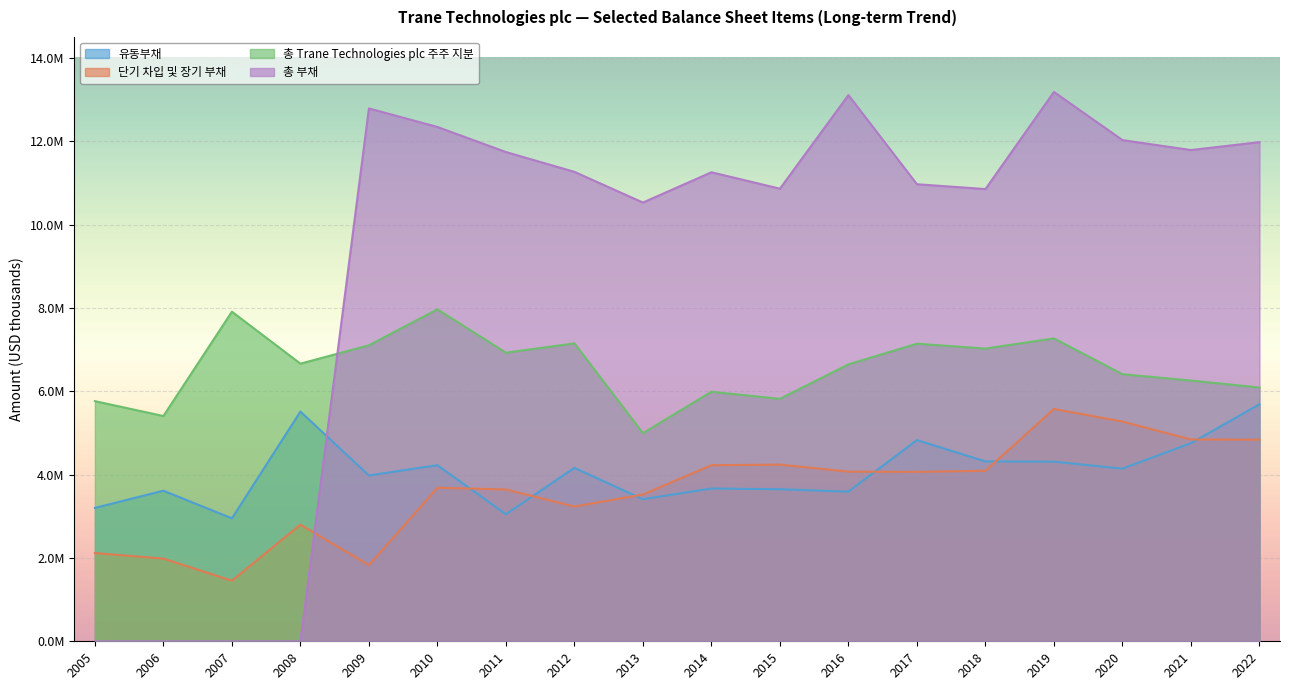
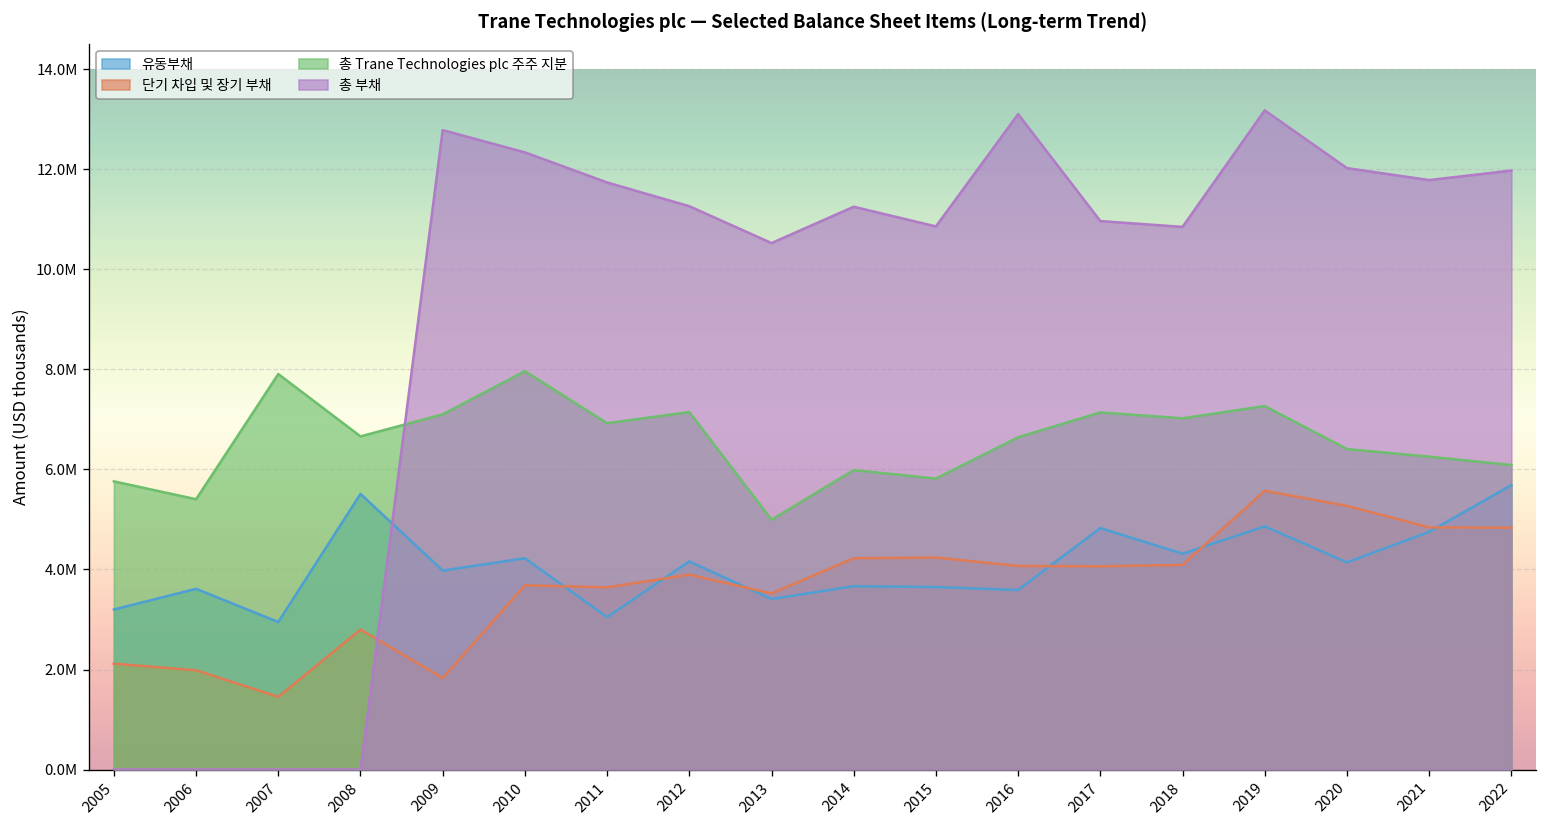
  {
    "유동부채": {
      "2005": 3200000,
      "2006": 3600000,
      "2007": 2900000,
      "2008": 5500000,
      "2009": 4000000,
      "2010": 4200000,
      "2011": 3000000,
      "2012": 4200000,
      "2013": 3400000,
      "2014": 3700000,
      "2015": 3600000,
      "2016": 3600000,
      "2017": 4800000,
      "2018": 4300000,
-     "2019": 4300000,
+     "2019": 4900000,
      "2020": 4100000,
      "2021": 4800000,
      "2022": 5700000
    },
    "단기 차입 및 장기 부채": {
      "2005": 2100000,
      "2006": 2000000,
      "2007": 1500000,
      "2008": 2800000,
      "2009": 1800000,
      "2010": 3700000,
      "2011": 3600000,
-     "2012": 3200000,
+     "2012": 3900000,
      "2013": 3500000,
      "2014": 4200000,
      "2015": 4200000,
      "2016": 4100000,
      "2017": 4100000,
      "2018": 4100000,
      "2019": 5600000,
      "2020": 5300000,
      "2021": 4800000,
      "2022": 4800000
    },
    "총 Trane Technologies plc 주주 지분": {
      "2005": 5800000,
      "2006": 5400000,
      "2007": 7900000,
      "2008": 6700000,
      "2009": 7100000,
      "2010": 8000000,
      "2011": 6900000,
      "2012": 7100000,
      "2013": 5000000,
      "2014": 6000000,
      "2015": 5800000,
      "2016": 6600000,
      "2017": 7100000,
      "2018": 7000000,
      "2019": 7300000,
      "2020": 6400000,
      "2021": 6300000,
      "2022": 6100000
    },
    "총 부채": {
      "2005": 0,
      "2006": 0,
      "2007": 0,
      "2008": 0,
      "2009": 12800000,
      "2010": 12300000,
      "2011": 11700000,
      "2012": 11300000,
      "2013": 10500000,
      "2014": 11300000,
      "2015": 10900000,
      "2016": 13100000,
      "2017": 11000000,
      "2018": 10900000,
      "2019": 13200000,
      "2020": 12000000,
      "2021": 11800000,
      "2022": 12000000
    }
  }
